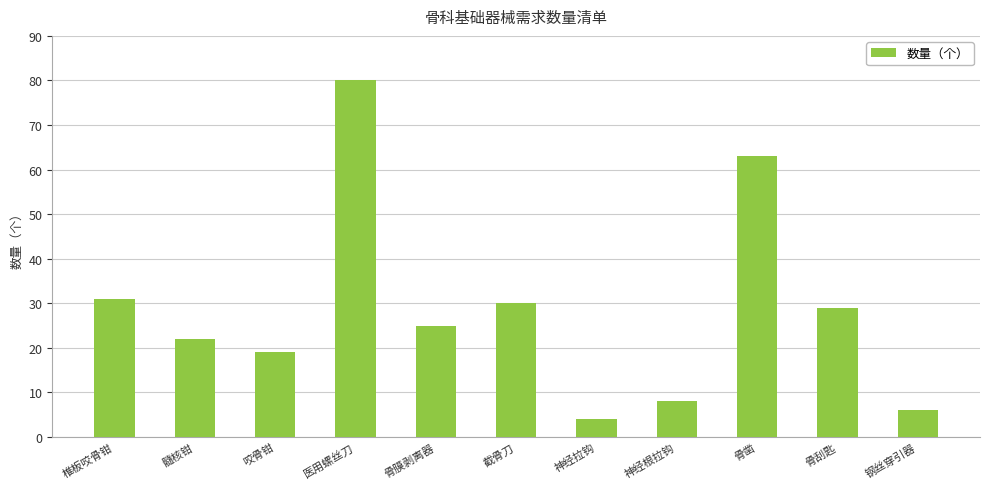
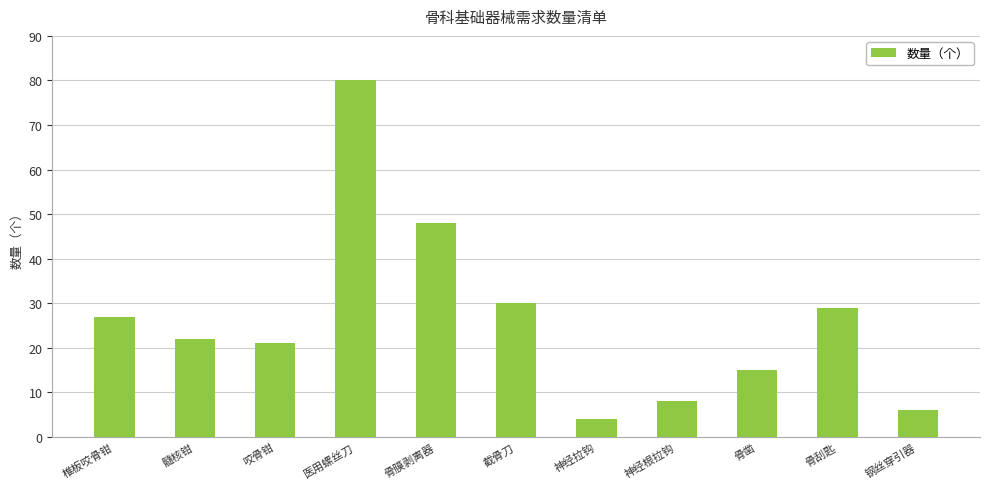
  {
-   "椎板咬骨钳": 31,
+   "椎板咬骨钳": 27,
    "髓核钳": 22,
-   "咬骨钳": 19,
+   "咬骨钳": 21,
    "医用螺丝刀": 80,
-   "骨膜剥离器": 25,
+   "骨膜剥离器": 48,
    "截骨刀": 30,
    "神经拉钩": 4,
    "神经根拉钩": 8,
-   "骨凿": 63,
+   "骨凿": 15,
    "骨刮匙": 29,
    "钢丝穿引器": 6
  }
